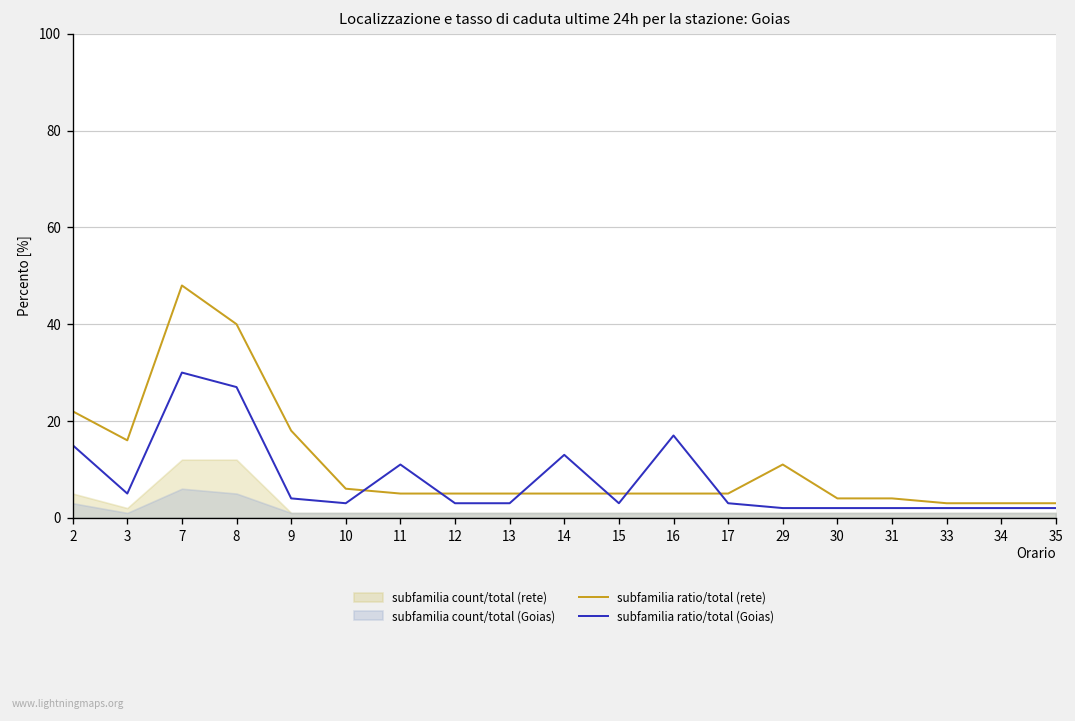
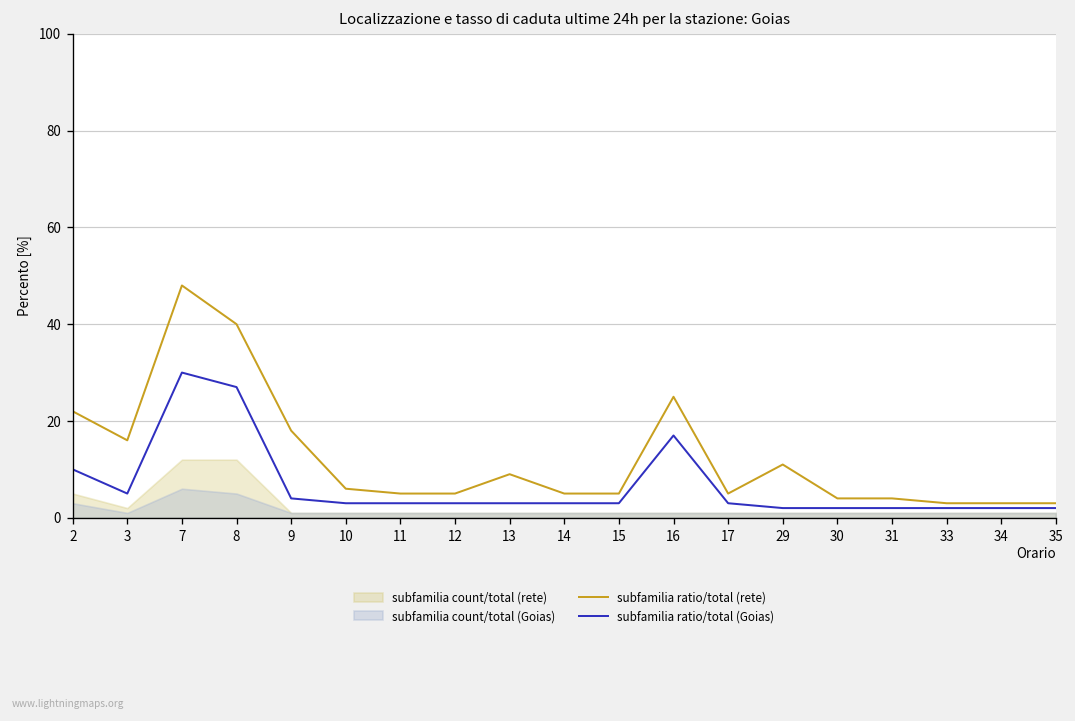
  {
    "subfamilia ratio/total (rete)": {
      "2": 22,
      "3": 16,
      "7": 48,
      "8": 40,
      "9": 18,
      "10": 6,
      "11": 5,
      "12": 5,
-     "13": 5,
+     "13": 9,
      "14": 5,
      "15": 5,
-     "16": 5,
+     "16": 25,
      "17": 5,
      "29": 11,
      "30": 4,
      "31": 4,
      "33": 3,
      "34": 3,
      "35": 3
    },
    "subfamilia ratio/total (Goias)": {
-     "2": 15,
+     "2": 10,
      "3": 5,
      "7": 30,
      "8": 27,
      "9": 4,
      "10": 3,
-     "11": 11,
+     "11": 3,
      "12": 3,
      "13": 3,
-     "14": 13,
+     "14": 3,
      "15": 3,
      "16": 17,
      "17": 3,
      "29": 2,
      "30": 2,
      "31": 2,
      "33": 2,
      "34": 2,
      "35": 2
    }
  }
